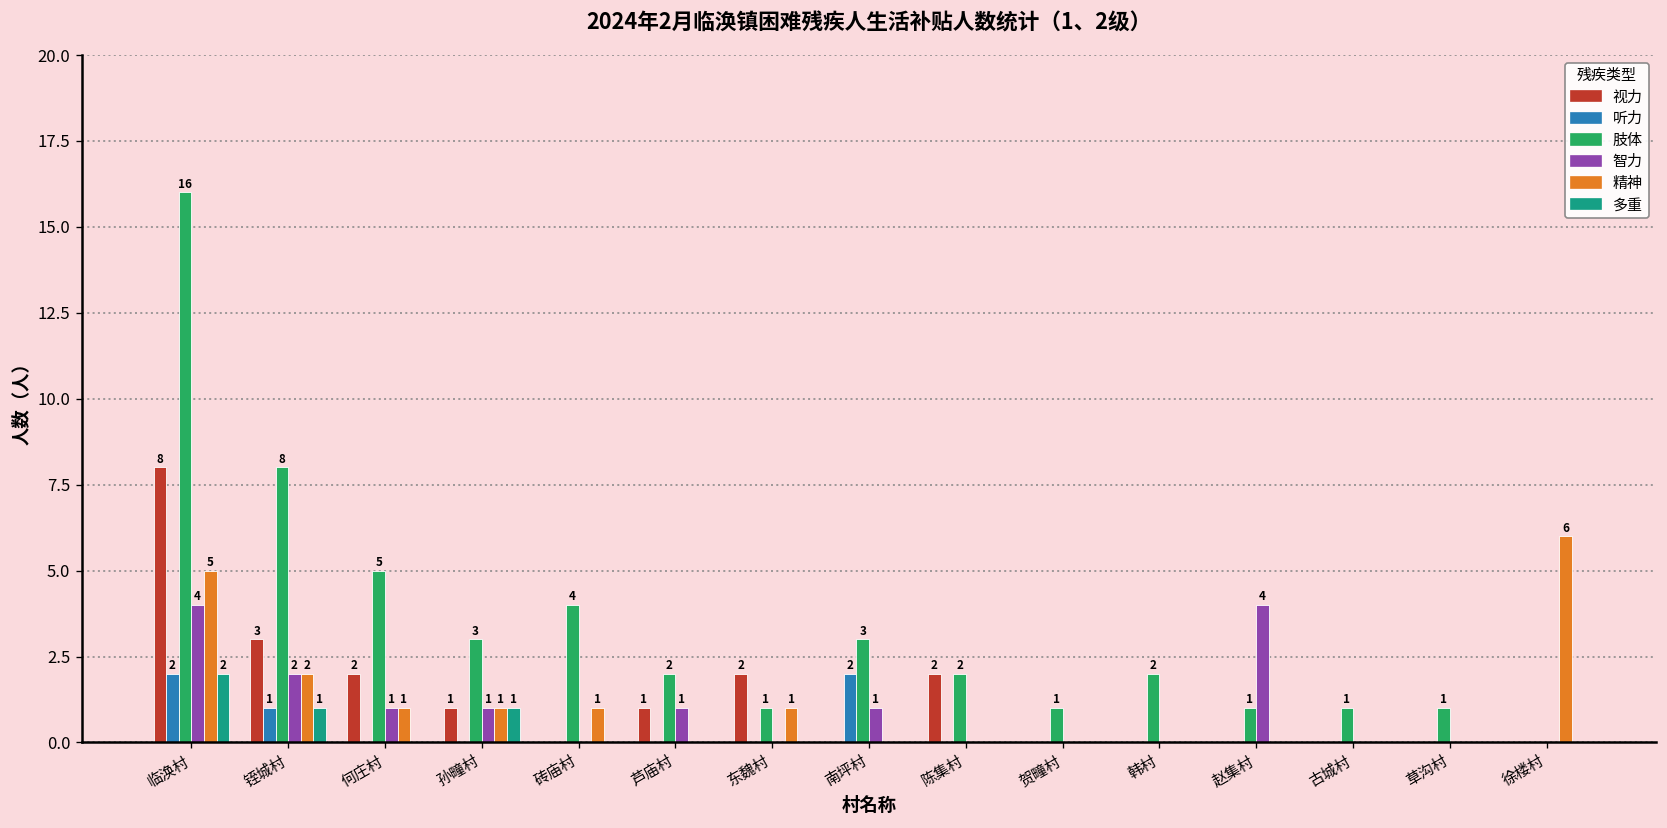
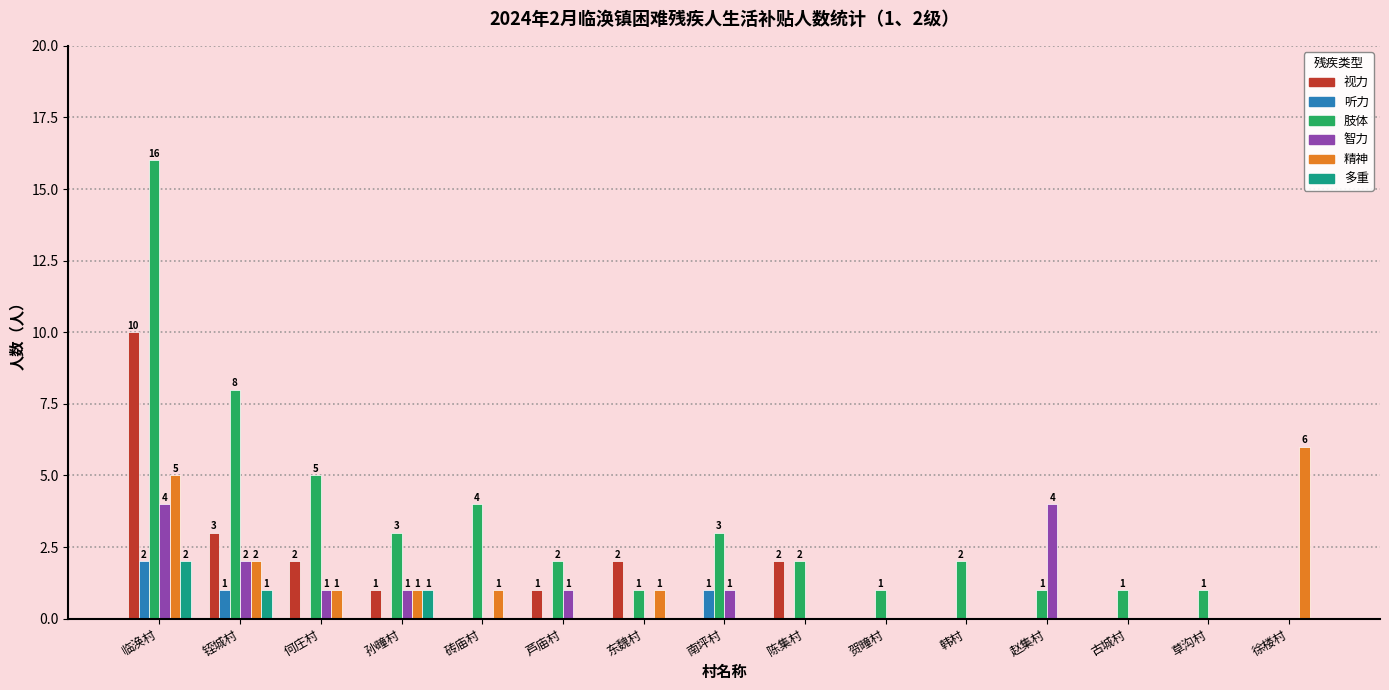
  {
    "视力": {
-     "临涣村": 8,
+     "临涣村": 10,
      "铚城村": 3,
      "何庄村": 2,
      "孙疃村": 1,
      "芦庙村": 1,
      "东魏村": 2,
      "陈集村": 2
    },
    "听力": {
      "临涣村": 2,
      "铚城村": 1,
-     "南坪村": 2
+     "南坪村": 1
    },
    "智力": {
      "临涣村": 4,
      "铚城村": 2,
      "何庄村": 1,
      "孙疃村": 1,
      "芦庙村": 1,
      "南坪村": 1,
      "赵集村": 4
    },
    "精神": {
      "临涣村": 5,
      "铚城村": 2,
      "何庄村": 1,
      "孙疃村": 1,
      "砖庙村": 1,
      "东魏村": 1,
      "徐楼村": 6
    }
  }
